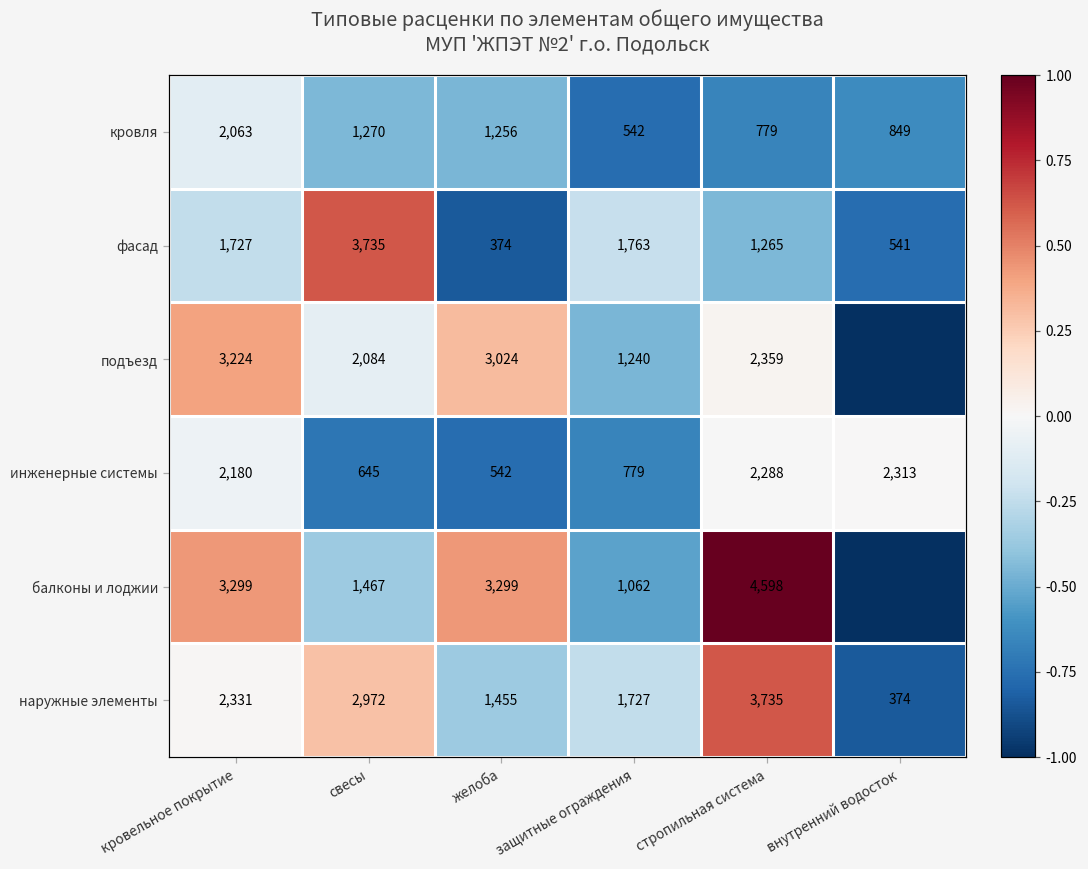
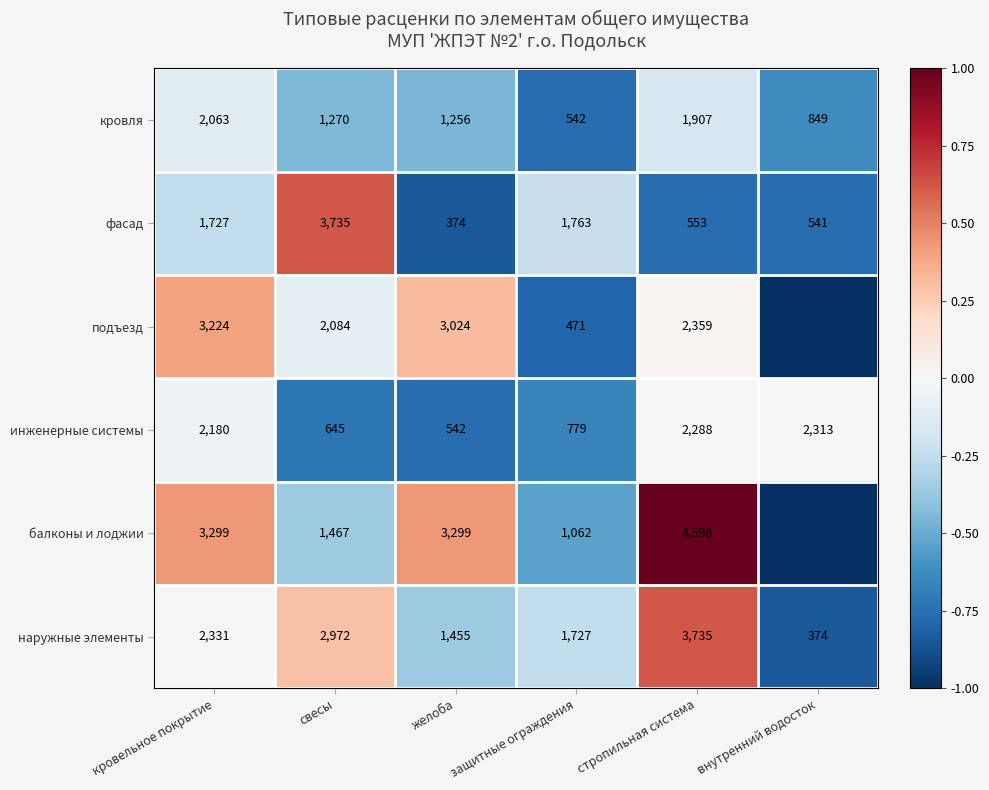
  {
    "кровля": {
      "кровельное покрытие": "2,063",
      "свесы": "1,270",
      "желоба": "1,256",
      "защитные ограждения": "542",
-     "стропильная система": "779",
+     "стропильная система": "1,907",
      "внутренний водосток": "849"
    },
    "фасад": {
      "кровельное покрытие": "1,727",
      "свесы": "3,735",
      "желоба": "374",
      "защитные ограждения": "1,763",
-     "стропильная система": "1,265",
+     "стропильная система": "553",
      "внутренний водосток": "541"
    },
    "подъезд": {
      "кровельное покрытие": "3,224",
      "свесы": "2,084",
      "желоба": "3,024",
-     "защитные ограждения": "1,240",
+     "защитные ограждения": "471",
      "стропильная система": "2,359"
    },
    "инженерные системы": {
      "кровельное покрытие": "2,180",
      "свесы": "645",
      "желоба": "542",
      "защитные ограждения": "779",
      "стропильная система": "2,288",
      "внутренний водосток": "2,313"
    },
    "балконы и лоджии": {
      "кровельное покрытие": "3,299",
      "свесы": "1,467",
      "желоба": "3,299",
      "защитные ограждения": "1,062",
      "стропильная система": "4,598"
    },
    "наружные элементы": {
      "кровельное покрытие": "2,331",
      "свесы": "2,972",
      "желоба": "1,455",
      "защитные ограждения": "1,727",
      "стропильная система": "3,735",
      "внутренний водосток": "374"
    }
  }
